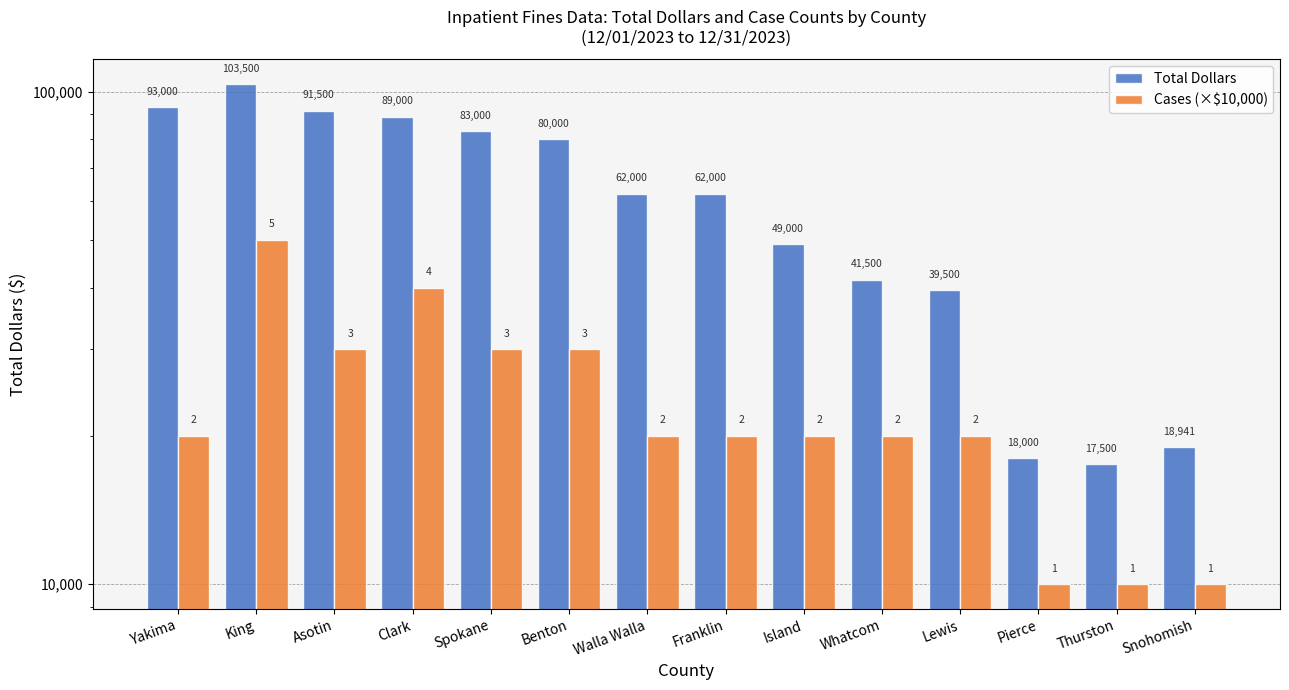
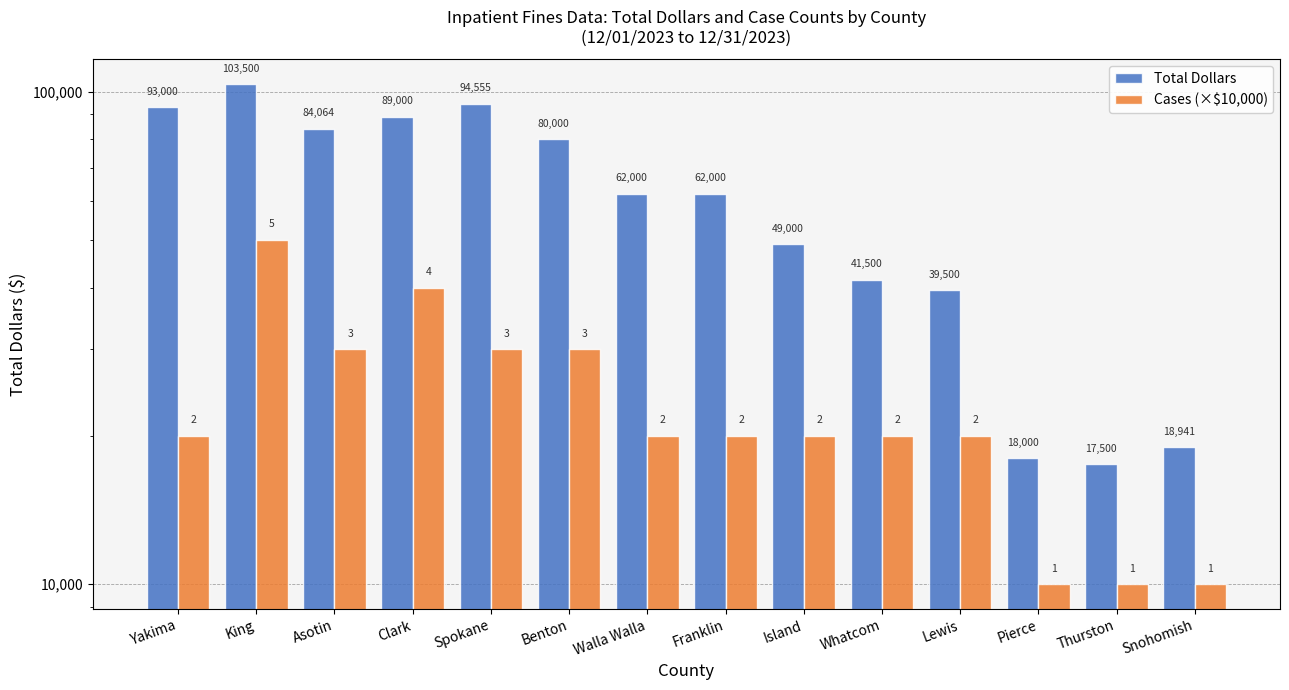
  {
    "Total Dollars": {
      "Yakima": "93,000",
      "King": "103,500",
-     "Asotin": "91,500",
+     "Asotin": "84,064",
      "Clark": "89,000",
-     "Spokane": "83,000",
+     "Spokane": "94,555",
      "Benton": "80,000",
      "Walla Walla": "62,000",
      "Franklin": "62,000",
      "Island": "49,000",
      "Whatcom": "41,500",
      "Lewis": "39,500",
      "Pierce": "18,000",
      "Thurston": "17,500",
      "Snohomish": "18,941"
    }
  }
